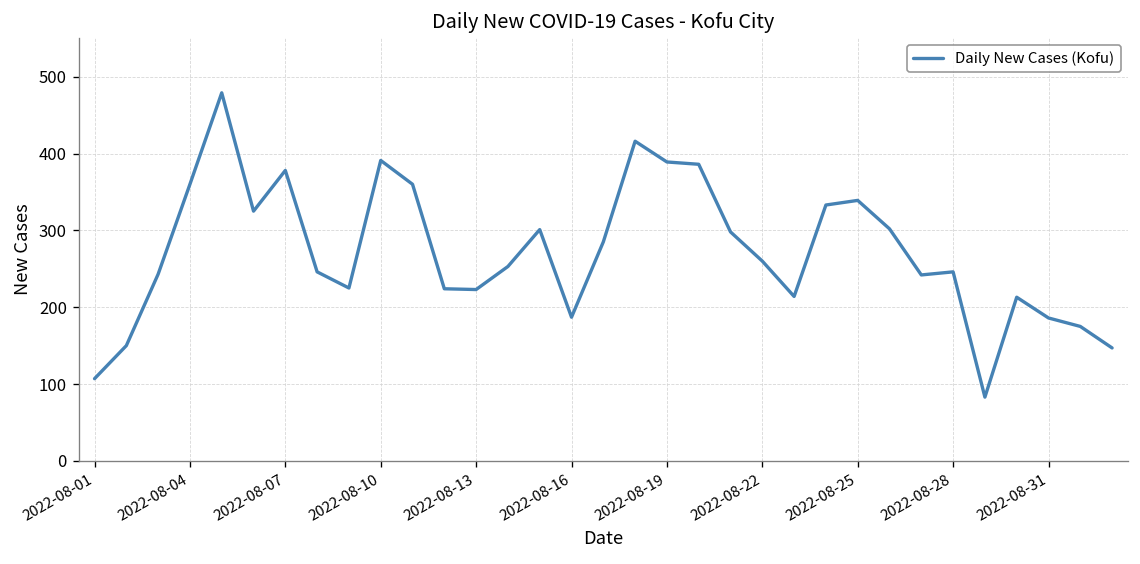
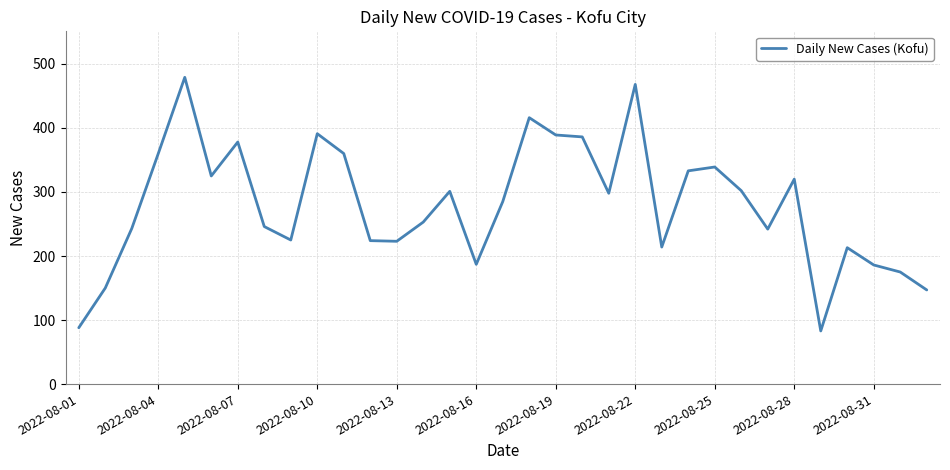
  {
-   "2022-08-01": 110,
+   "2022-08-01": 90,
    "2022-08-04": 360,
    "2022-08-07": 380,
    "2022-08-10": 390,
    "2022-08-13": 220,
    "2022-08-16": 190,
    "2022-08-19": 390,
-   "2022-08-22": 260,
+   "2022-08-22": 470,
    "2022-08-25": 340,
-   "2022-08-28": 250,
+   "2022-08-28": 320,
    "2022-08-31": 190
  }
